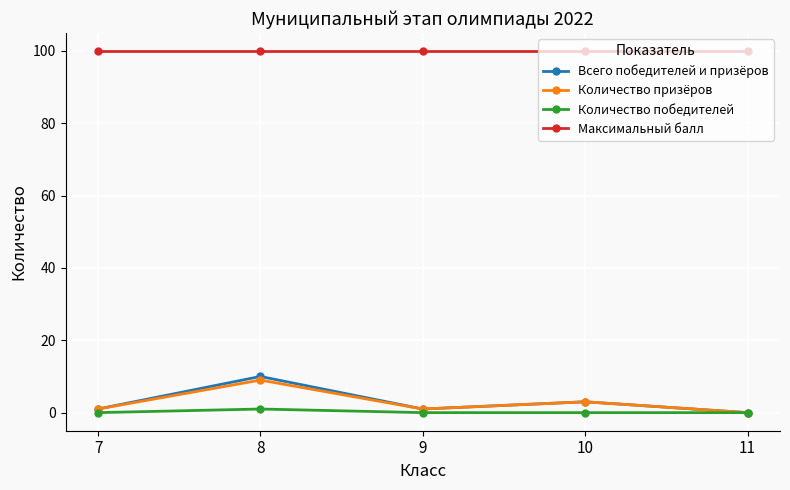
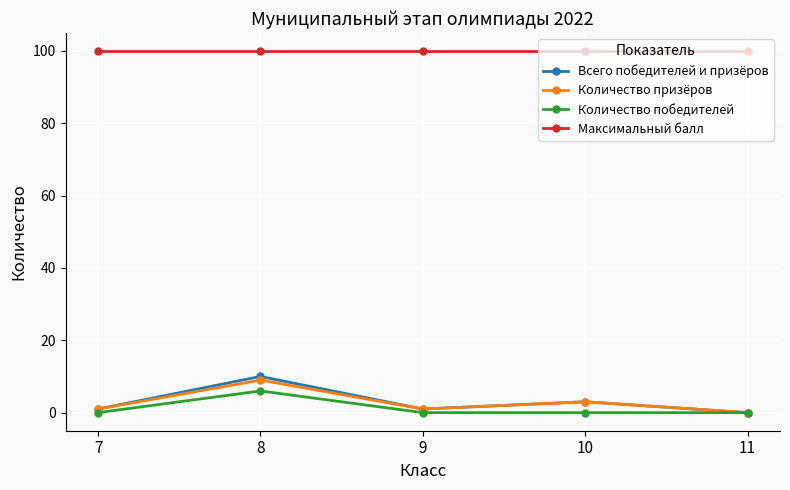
  {
    "Всего победителей и призёров": {
      "8": 10
    },
    "Количество призёров": {
      "8": 9
    },
    "Количество победителей": {
      "7": 0,
-     "8": 1,
+     "8": 6,
      "9": 0,
      "10": 0
    },
    "Максимальный балл": {
      "7": 100,
      "8": 100,
      "9": 100
    }
  }
